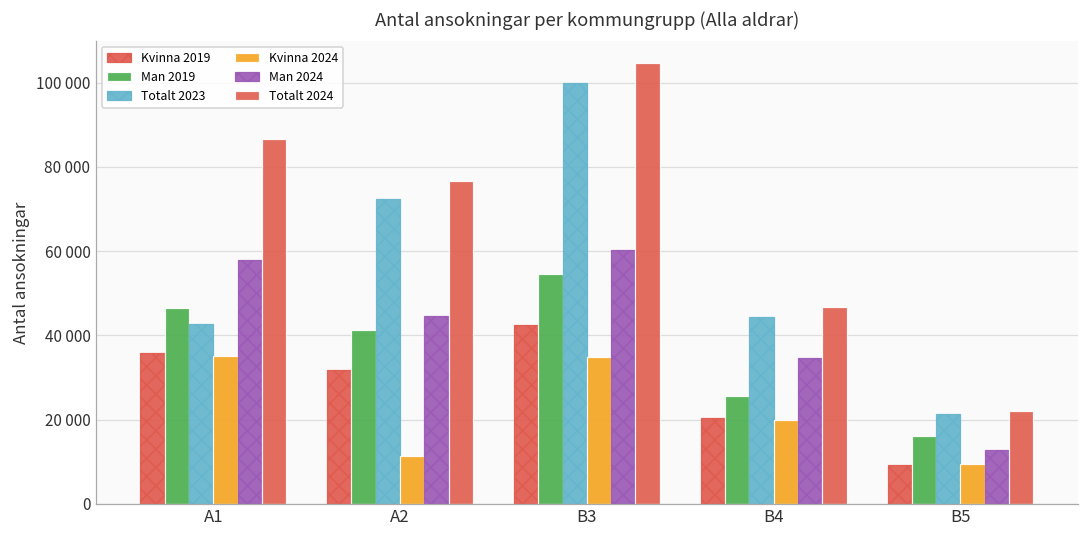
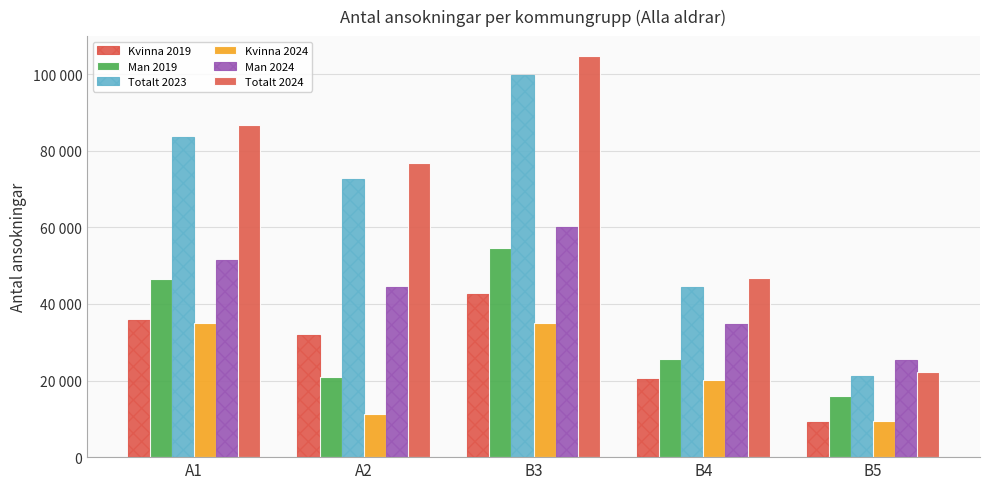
  {
    "Man 2019": {
      "A1": 47000,
-     "A2": 41000,
+     "A2": 21000,
      "B3": 55000,
      "B4": 26000,
      "B5": 16000
    },
    "Totalt 2023": {
-     "A1": 43000,
+     "A1": 83000,
      "A2": 72000,
      "B3": 100000,
      "B4": 44000,
      "B5": 21000
    },
    "Kvinna 2024": {
      "A1": 35000,
      "A2": 11000,
      "B3": 35000,
      "B4": 20000,
      "B5": 9000
    },
    "Man 2024": {
-     "A1": 58000,
+     "A1": 52000,
      "A2": 45000,
      "B3": 60000,
      "B4": 35000,
-     "B5": 13000
+     "B5": 25000
    }
  }
